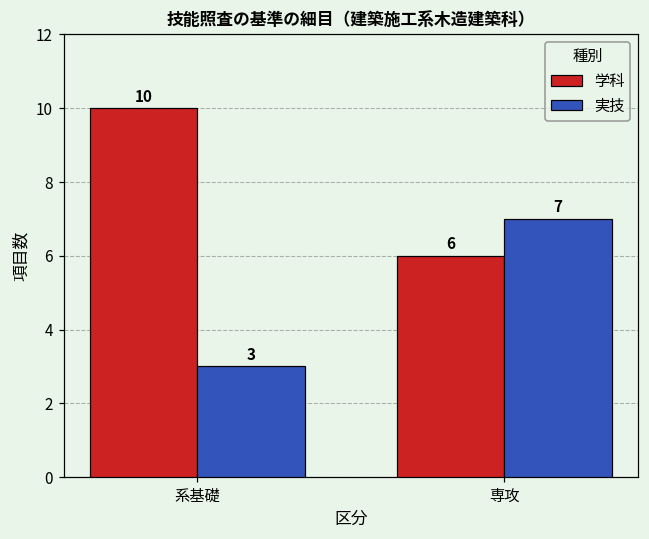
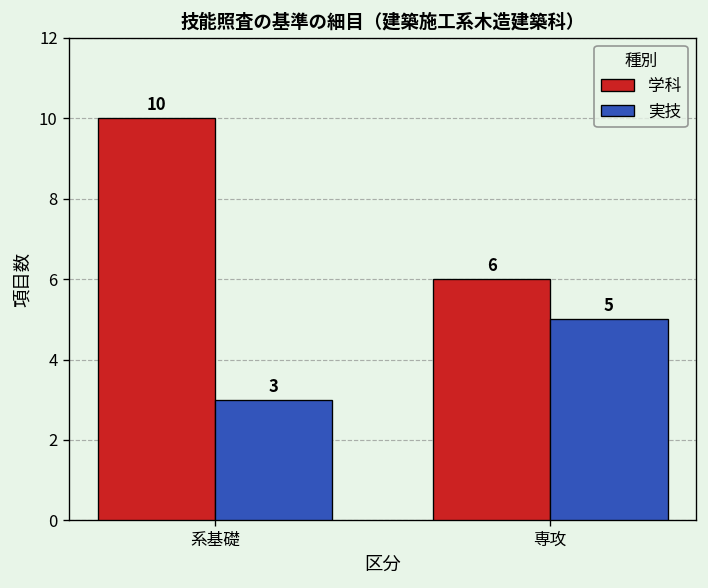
  {
    "学科": {
      "系基礎": 10,
      "専攻": 6
    },
    "実技": {
      "系基礎": 3,
-     "専攻": 7
+     "専攻": 5
    }
  }
